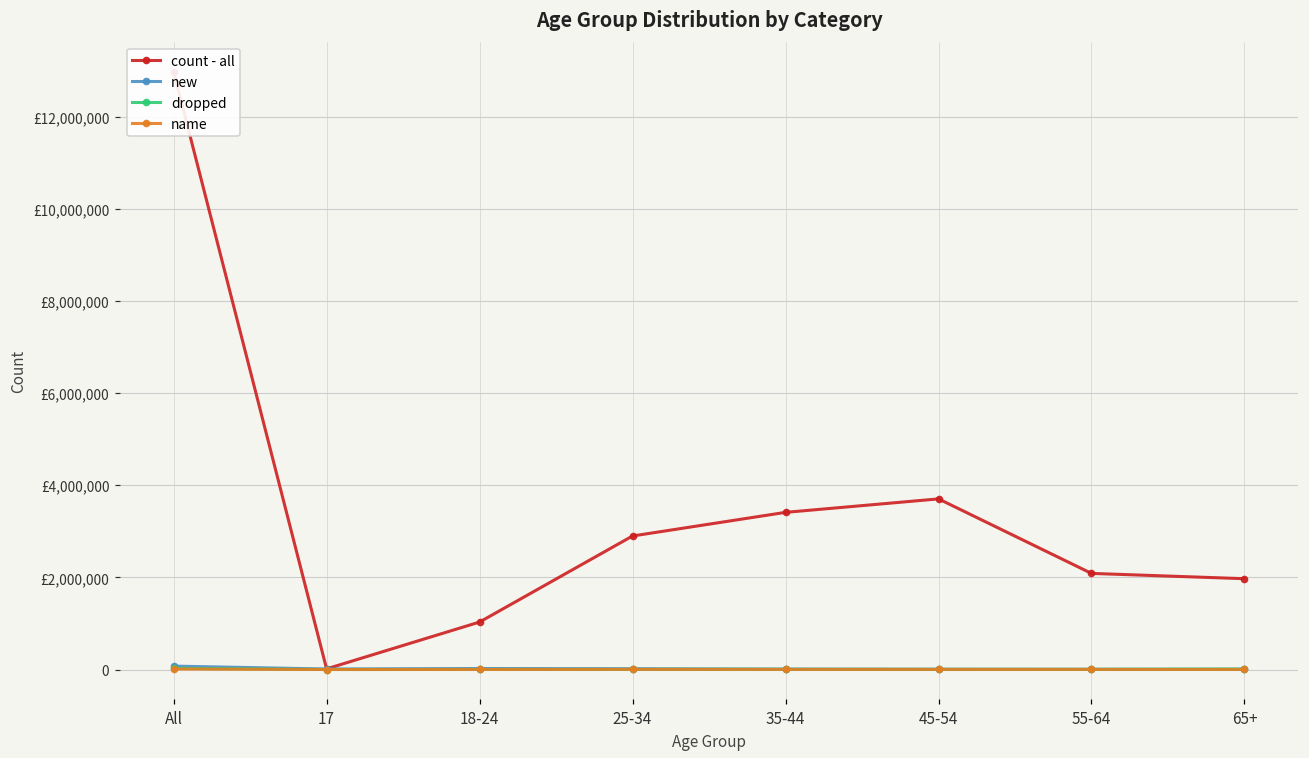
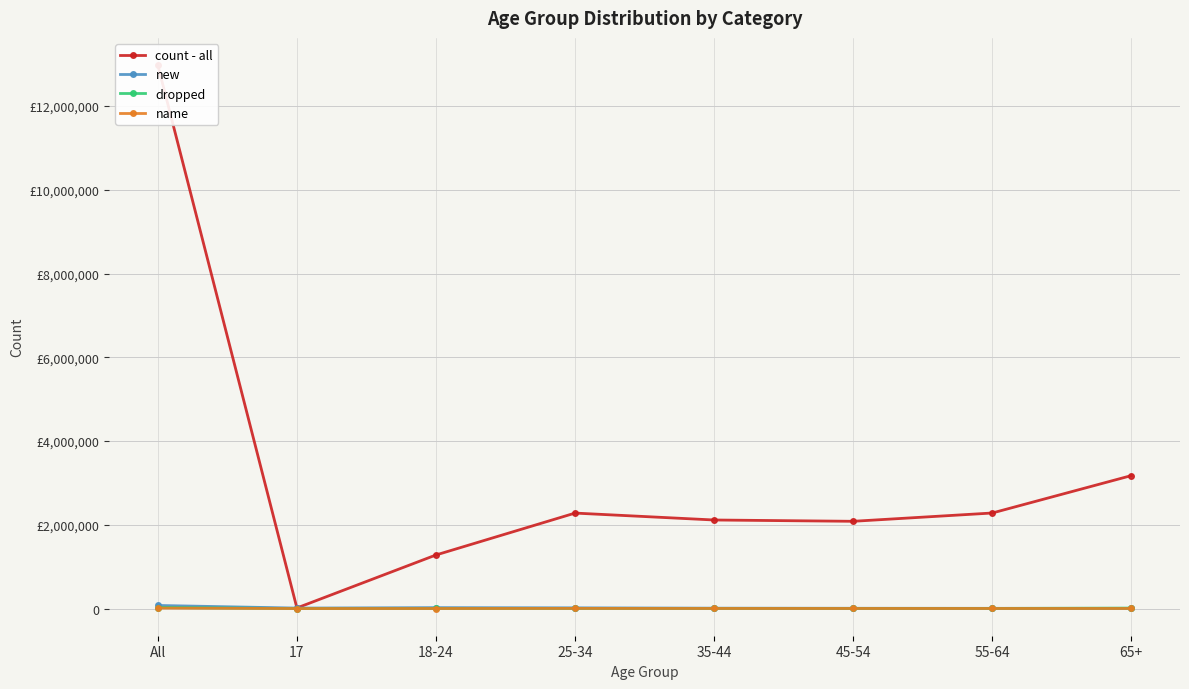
  {
    "count - all": {
-     "18-24": "£1,000,000",
-     "25-34": "£2,900,000",
-     "35-44": "£3,400,000",
-     "45-54": "£3,700,000",
-     "55-64": "£2,100,000",
-     "65+": "£2,000,000"
+     "18-24": "£1,300,000",
+     "25-34": "£2,300,000",
+     "35-44": "£2,100,000",
+     "45-54": "£2,100,000",
+     "55-64": "£2,300,000",
+     "65+": "£3,200,000"
    }
  }
